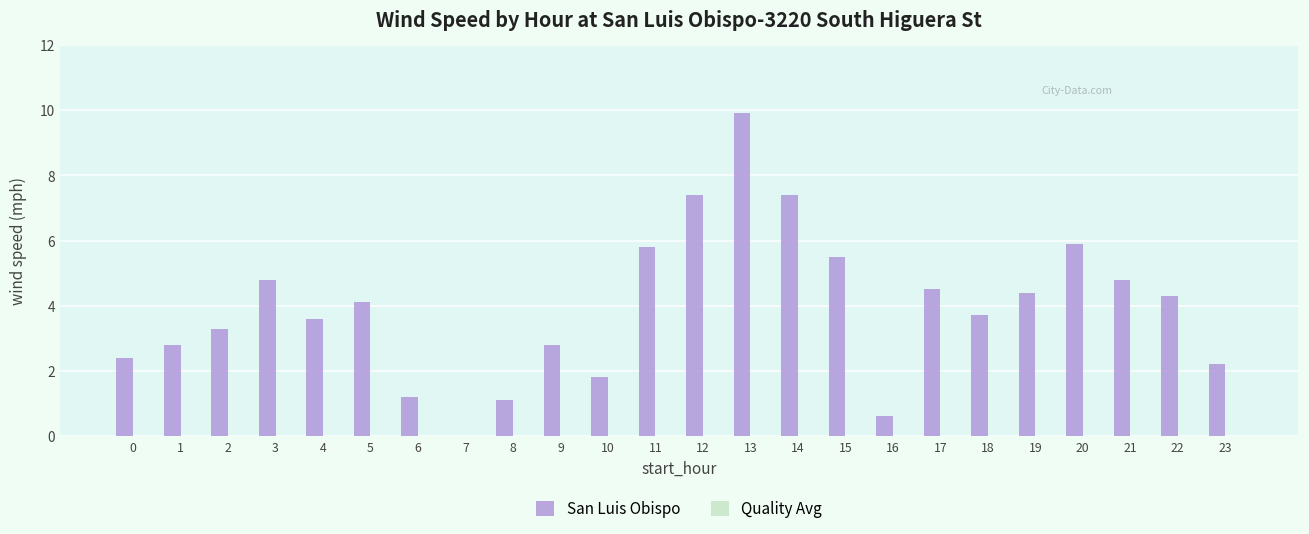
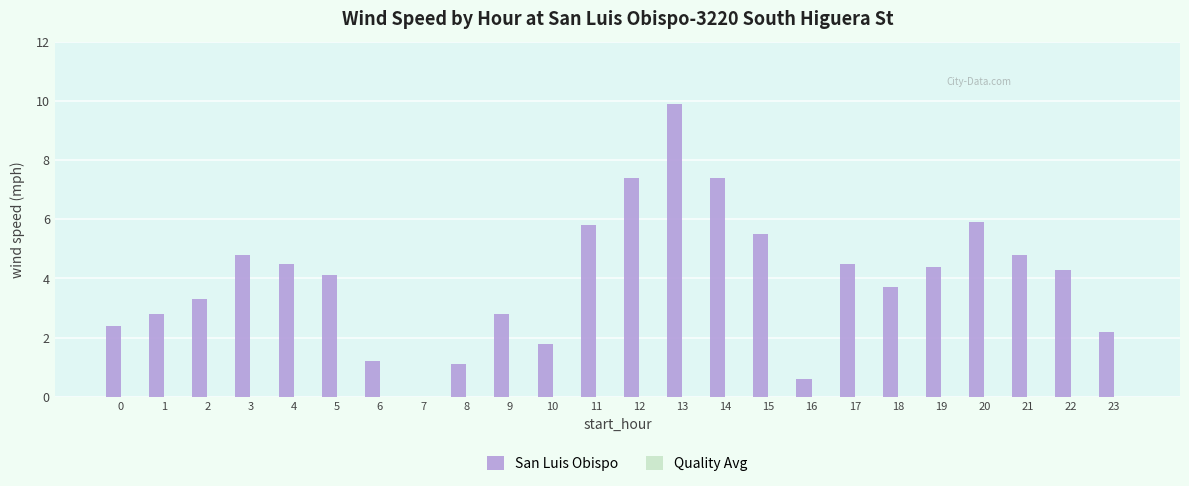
  {
    "San Luis Obispo": {
      "0": 2.4,
      "1": 2.8,
      "2": 3.3,
      "3": 4.8,
-     "4": 3.6,
+     "4": 4.5,
      "5": 4.1,
      "6": 1.2,
      "7": 0.0,
      "8": 1.1,
      "9": 2.8,
      "10": 1.8,
      "11": 5.8,
      "12": 7.4,
      "13": 9.9,
      "14": 7.4,
      "15": 5.5,
      "16": 0.6,
      "17": 4.5,
      "18": 3.7,
      "19": 4.4,
      "20": 5.9,
      "21": 4.8,
      "22": 4.3,
      "23": 2.2
    },
    "Quality Avg": {
      "0": 0.0,
      "1": 0.0,
      "2": 0.0,
      "3": 0.0,
      "4": 0.0,
      "5": 0.0,
      "6": 0.0,
      "7": 0.0,
      "8": 0.0,
      "9": 0.0,
      "10": 0.0,
      "11": 0.0,
      "12": 0.0,
      "13": 0.0,
      "14": 0.0,
      "15": 0.0,
      "16": 0.0,
      "17": 0.0,
      "18": 0.0,
      "19": 0.0,
      "20": 0.0,
      "21": 0.0,
      "22": 0.0,
      "23": 0.0
    }
  }
